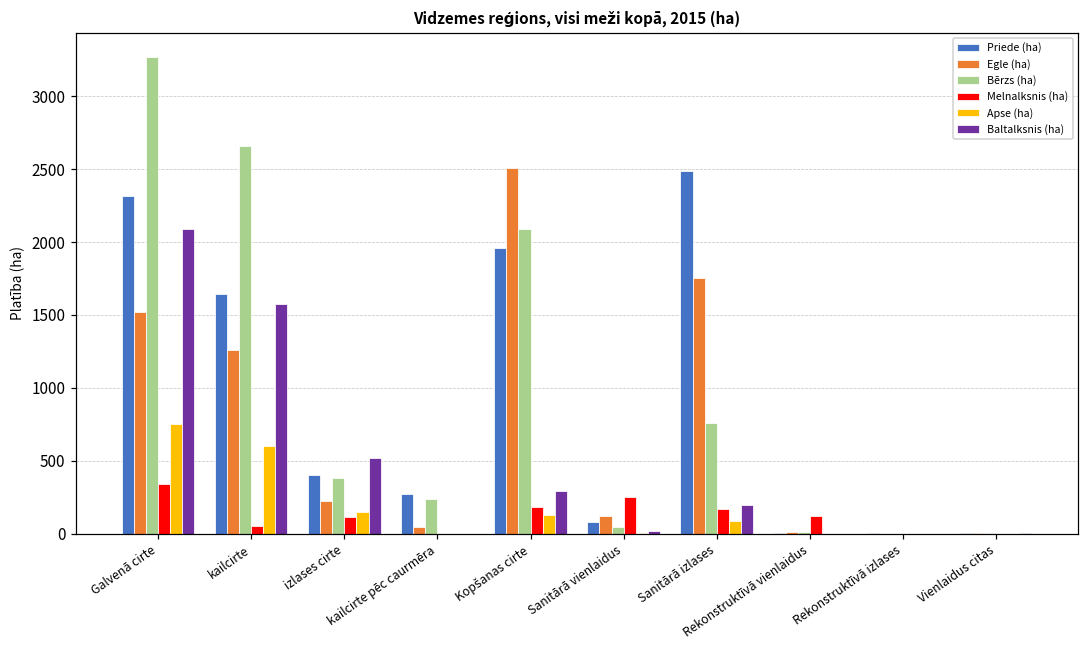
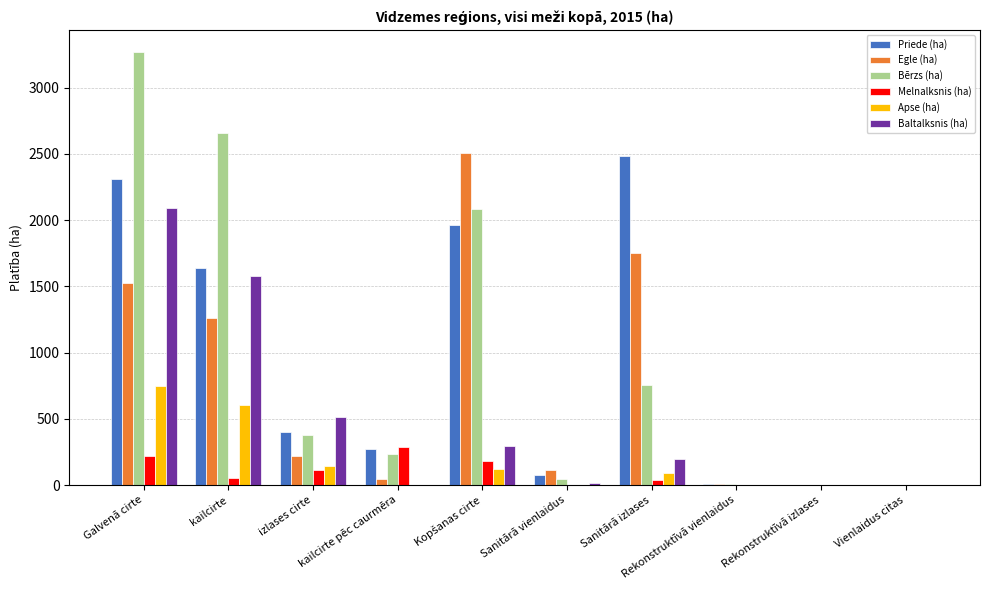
  {
    "Priede (ha)": {
      "Galvenā cirte": 2310,
      "kailcirte": 1640,
      "izlases cirte": 400,
      "kailcirte pēc caurmēra": 270,
      "Kopšanas cirte": 1960,
      "Sanitārā vienlaidus": 80,
      "Sanitārā izlases": 2490
    },
    "Egle (ha)": {
      "Galvenā cirte": 1520,
      "kailcirte": 1260,
      "izlases cirte": 220,
      "kailcirte pēc caurmēra": 40,
      "Kopšanas cirte": 2510,
      "Sanitārā vienlaidus": 120,
      "Sanitārā izlases": 1750,
      "Rekonstruktīvā izlases": 0
    },
    "Bērzs (ha)": {
      "Galvenā cirte": 3270,
      "kailcirte": 2660,
      "izlases cirte": 380,
      "kailcirte pēc caurmēra": 230,
      "Kopšanas cirte": 2090,
      "Sanitārā vienlaidus": 50,
      "Sanitārā izlases": 760,
      "Rekonstruktīvā izlases": 0
    },
    "Melnalksnis (ha)": {
-     "Galvenā cirte": 340,
+     "Galvenā cirte": 220,
      "kailcirte": 50,
      "izlases cirte": 110,
-     "kailcirte pēc caurmēra": 0,
+     "kailcirte pēc caurmēra": 280,
      "Kopšanas cirte": 180,
-     "Sanitārā vienlaidus": 250,
-     "Sanitārā izlases": 170,
-     "Rekonstruktīvā vienlaidus": 120,
+     "Sanitārā vienlaidus": 0,
+     "Sanitārā izlases": 40,
+     "Rekonstruktīvā vienlaidus": 0,
      "Rekonstruktīvā izlases": 0,
      "Vienlaidus citas": 0
    },
    "Apse (ha)": {
      "Galvenā cirte": 750,
      "kailcirte": 600,
      "izlases cirte": 150,
      "Kopšanas cirte": 120,
      "Sanitārā izlases": 90,
      "Rekonstruktīvā vienlaidus": 0,
      "Rekonstruktīvā izlases": 0,
      "Vienlaidus citas": 0
    },
    "Baltalksnis (ha)": {
      "Galvenā cirte": 2090,
      "kailcirte": 1580,
      "izlases cirte": 510,
      "Kopšanas cirte": 290,
      "Sanitārā izlases": 190,
      "Rekonstruktīvā vienlaidus": 0,
      "Rekonstruktīvā izlases": 0
    }
  }
